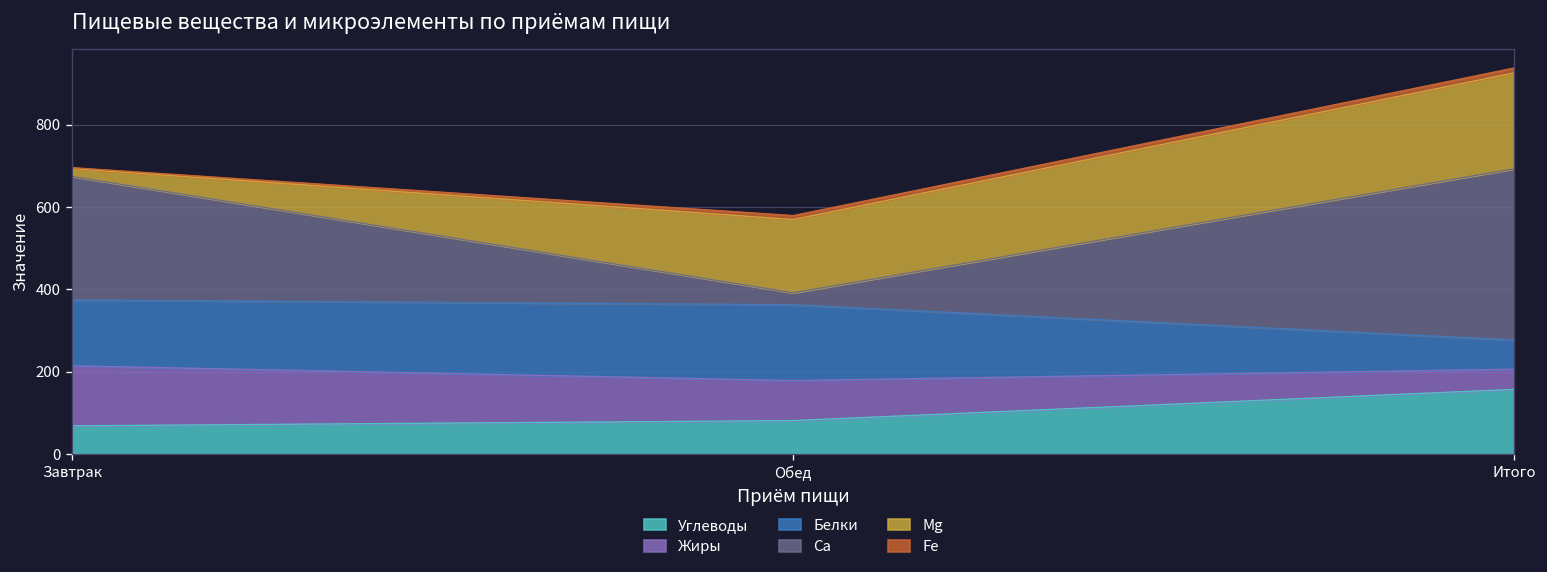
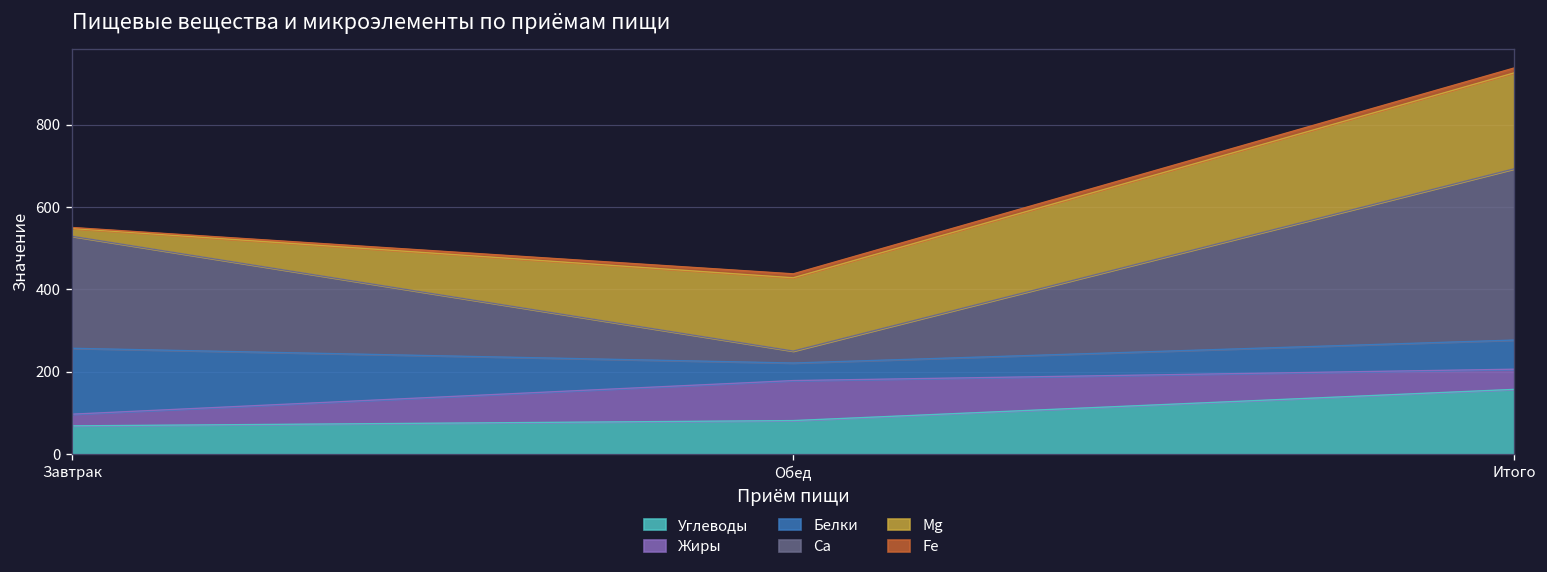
  {
    "Углеводы": {
      "Завтрак": 70,
      "Обед": 80,
      "Итого": 160
    },
    "Жиры": {
-     "Завтрак": 150,
+     "Завтрак": 30,
      "Обед": 100,
      "Итого": 50
    },
    "Белки": {
      "Завтрак": 160,
-     "Обед": 180,
+     "Обед": 40,
      "Итого": 70
    },
    "Са": {
-     "Завтрак": 300,
+     "Завтрак": 270,
      "Обед": 30,
      "Итого": 420
    },
    "Mg": {
      "Обед": 180,
      "Итого": 230
    },
    "Fe": {
      "Обед": 10,
      "Итого": 10
    }
  }
